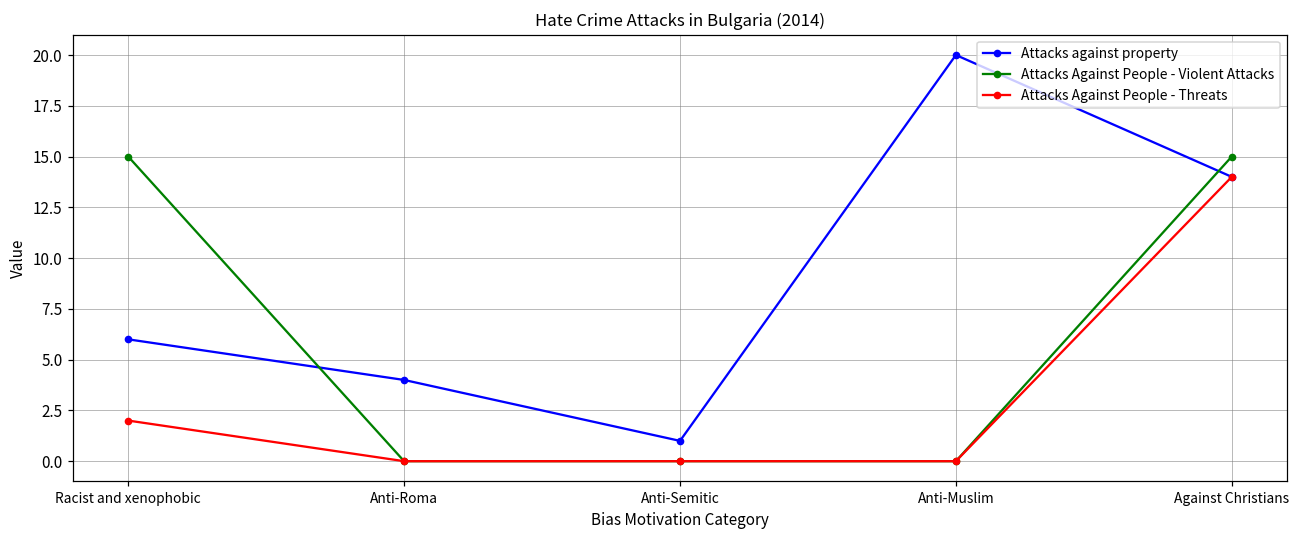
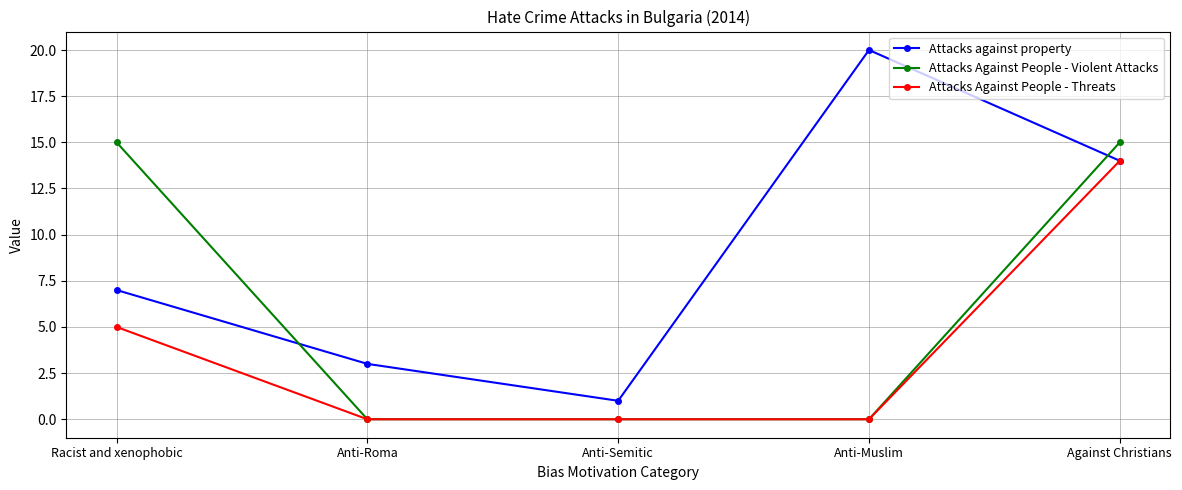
  {
    "Attacks against property": {
-     "Racist and xenophobic": 6,
-     "Anti-Roma": 4,
+     "Racist and xenophobic": 7,
+     "Anti-Roma": 3,
      "Anti-Semitic": 1,
      "Anti-Muslim": 20
    },
    "Attacks Against People - Violent Attacks": {
      "Racist and xenophobic": 15,
      "Against Christians": 15
    },
    "Attacks Against People - Threats": {
-     "Racist and xenophobic": 2
+     "Racist and xenophobic": 5
    }
  }
